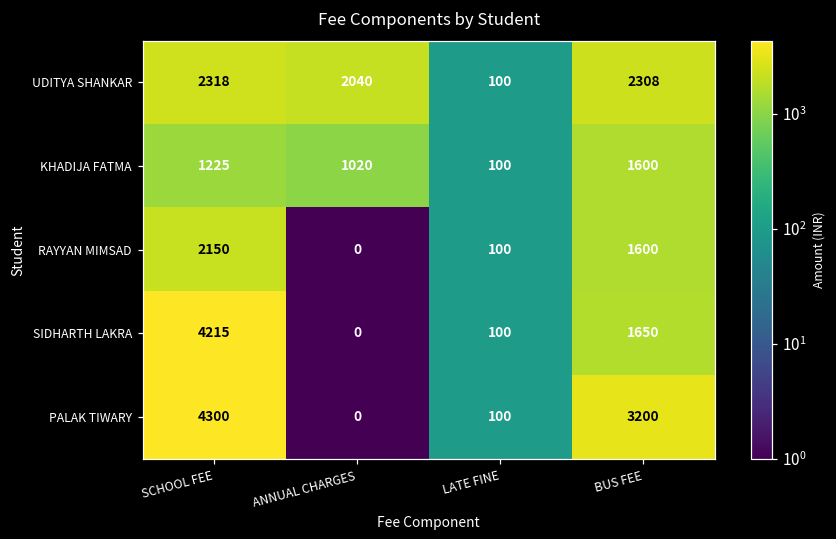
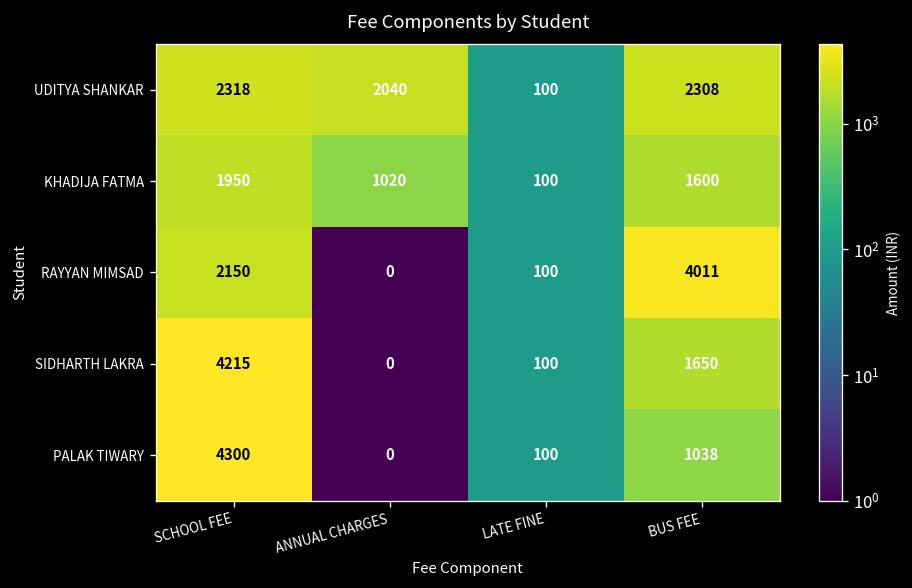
  {
    "UDITYA SHANKAR": {
      "SCHOOL FEE": 2318,
      "ANNUAL CHARGES": 2040,
      "LATE FINE": 100,
      "BUS FEE": 2308
    },
    "KHADIJA FATMA": {
-     "SCHOOL FEE": 1225,
+     "SCHOOL FEE": 1950,
      "ANNUAL CHARGES": 1020,
      "LATE FINE": 100,
      "BUS FEE": 1600
    },
    "RAYYAN MIMSAD": {
      "SCHOOL FEE": 2150,
      "ANNUAL CHARGES": 0,
      "LATE FINE": 100,
-     "BUS FEE": 1600
+     "BUS FEE": 4011
    },
    "SIDHARTH LAKRA": {
      "SCHOOL FEE": 4215,
      "ANNUAL CHARGES": 0,
      "LATE FINE": 100,
      "BUS FEE": 1650
    },
    "PALAK TIWARY": {
      "SCHOOL FEE": 4300,
      "ANNUAL CHARGES": 0,
      "LATE FINE": 100,
-     "BUS FEE": 3200
+     "BUS FEE": 1038
    }
  }
